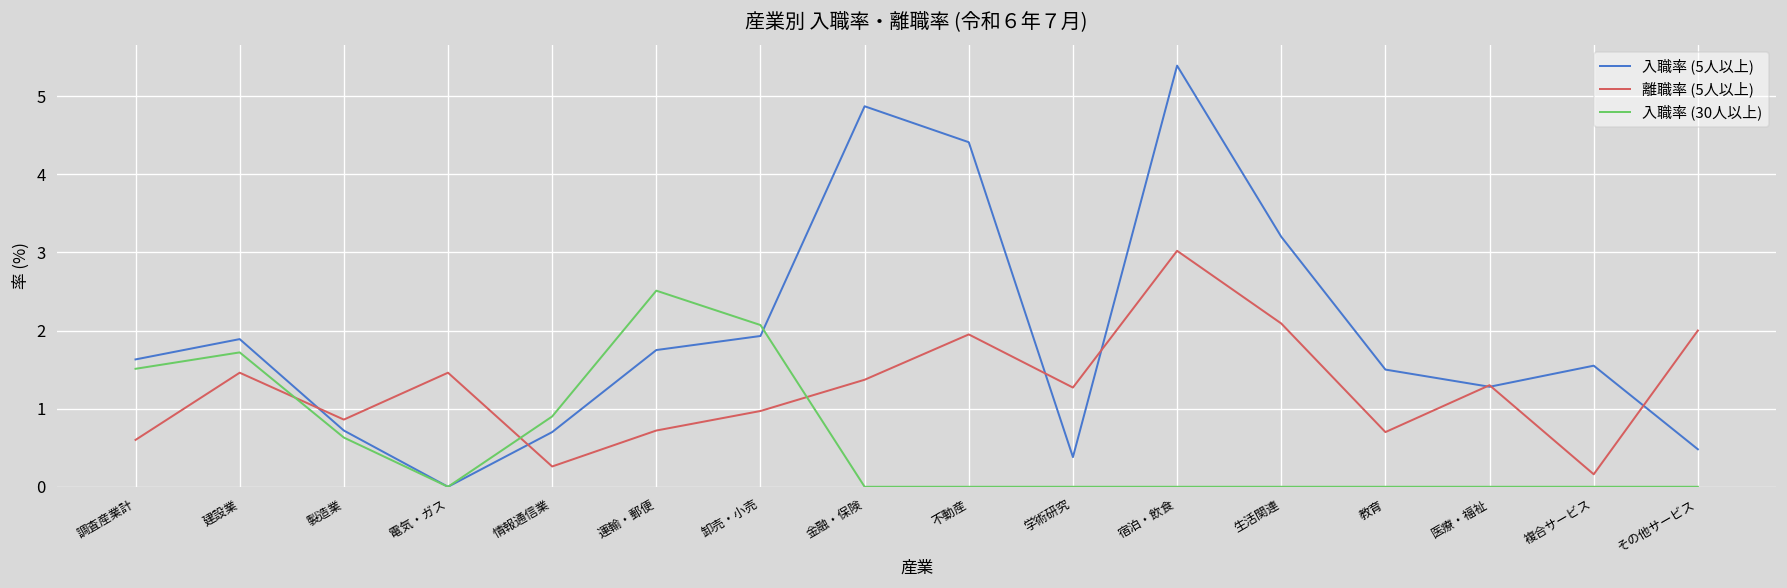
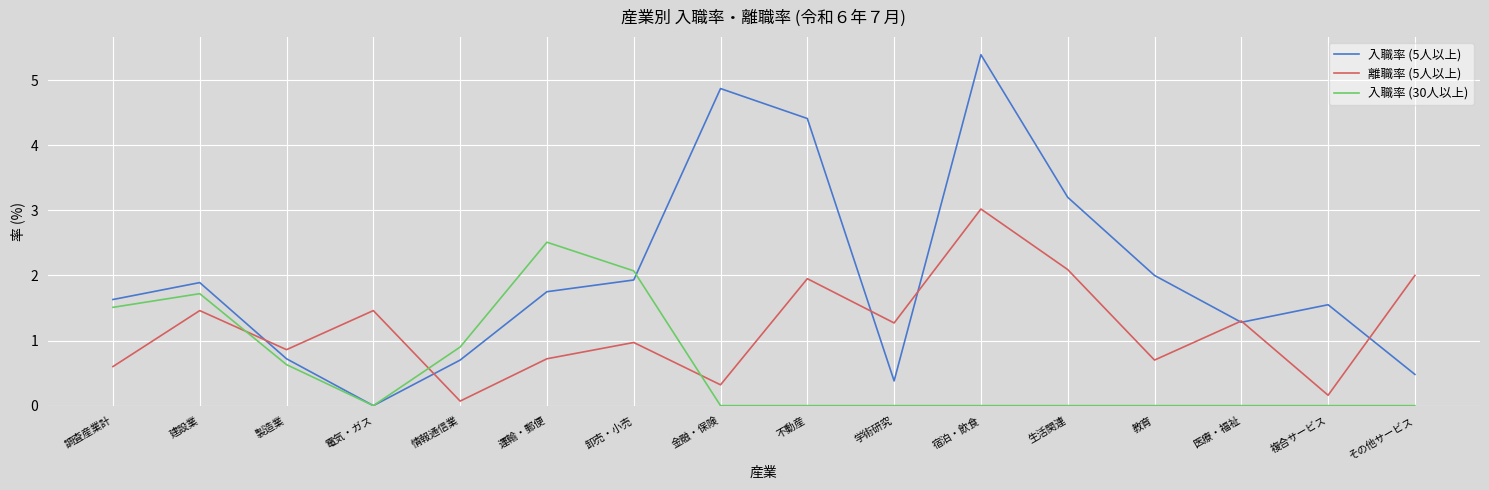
  {
    "入職率 (5人以上)": {
      "調査産業計": 1.6,
      "建設業": 1.9,
      "製造業": 0.7,
      "情報通信業": 0.7,
      "運輸・郵便": 1.8,
      "卸売・小売": 1.9,
      "金融・保険": 4.9,
      "不動産": 4.4,
      "学術研究": 0.4,
      "宿泊・飲食": 5.4,
      "生活関連": 3.2,
-     "教育": 1.5,
+     "教育": 2.0,
      "複合サービス": 1.6,
      "その他サービス": 0.5
    },
    "離職率 (5人以上)": {
      "調査産業計": 0.6,
      "建設業": 1.5,
      "製造業": 0.9,
      "電気・ガス": 1.5,
-     "情報通信業": 0.3,
+     "情報通信業": 0.1,
      "運輸・郵便": 0.7,
      "卸売・小売": 1.0,
-     "金融・保険": 1.4,
+     "金融・保険": 0.3,
      "不動産": 2.0,
      "学術研究": 1.3,
      "宿泊・飲食": 3.0,
      "生活関連": 2.1,
      "教育": 0.7,
      "複合サービス": 0.2,
      "その他サービス": 2.0
    },
    "入職率 (30人以上)": {
      "調査産業計": 1.5,
      "建設業": 1.7,
      "製造業": 0.6,
      "情報通信業": 0.9,
      "運輸・郵便": 2.5,
      "卸売・小売": 2.1,
      "金融・保険": 0.0,
      "不動産": 0.0,
      "学術研究": 0.0,
      "宿泊・飲食": 0.0,
      "生活関連": 0.0,
      "教育": 0.0,
      "医療・福祉": 0.0,
      "複合サービス": 0.0,
      "その他サービス": 0.0
    }
  }
